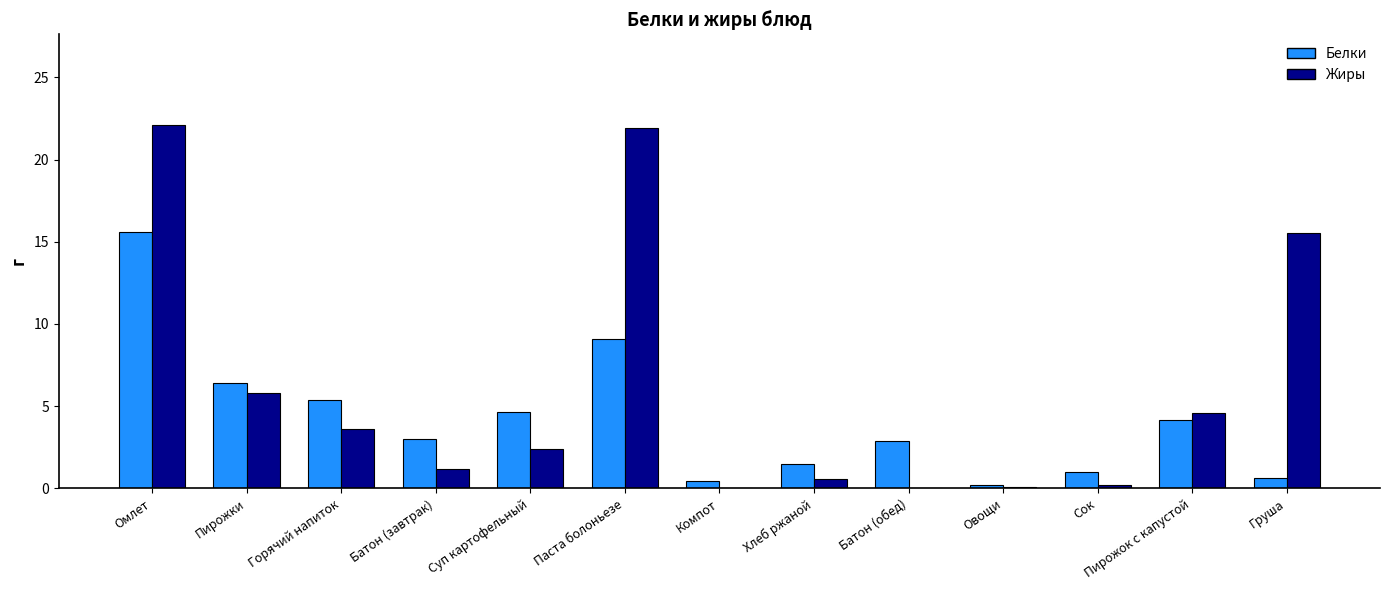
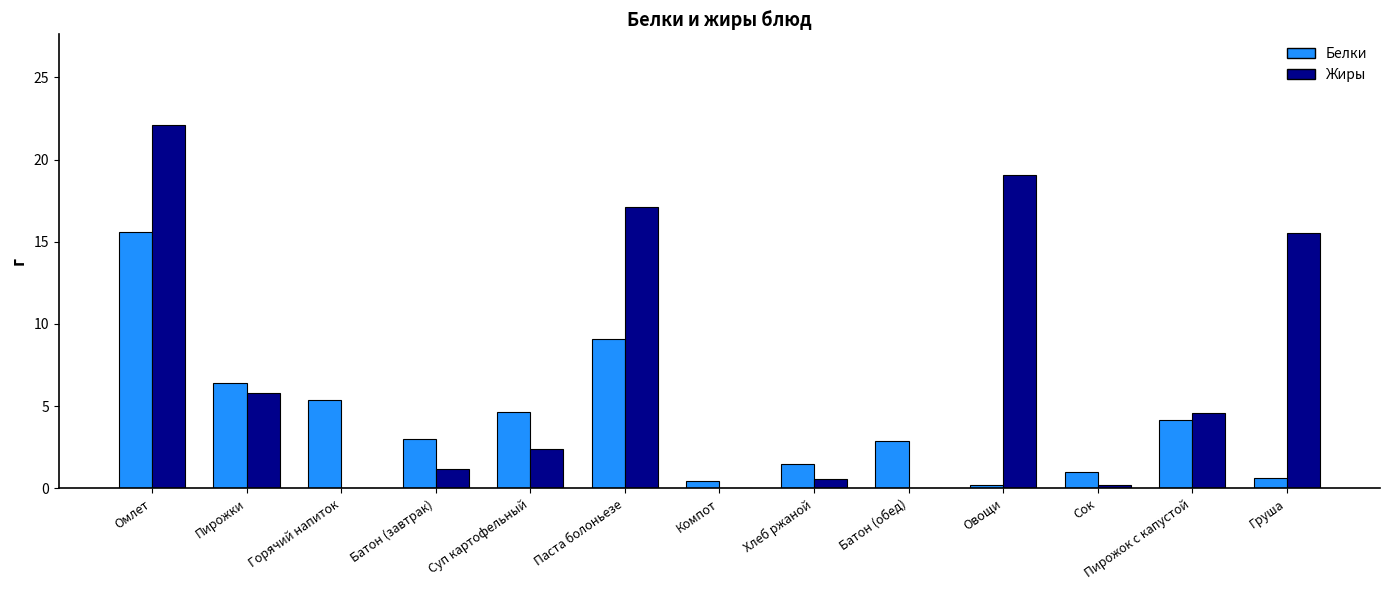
  {
    "Белки": {
      "Омлет": 15.6,
      "Пирожки": 6.4,
      "Горячий напиток": 5.4,
      "Батон (завтрак)": 3.0,
      "Суп картофельный": 4.6,
      "Паста болоньезе": 9.1,
      "Компот": 0.4,
      "Хлеб ржаной": 1.5,
      "Батон (обед)": 2.9,
      "Овощи": 0.2,
      "Сок": 1.0,
      "Пирожок с капустой": 4.2,
      "Груша": 0.6
    },
    "Жиры": {
      "Омлет": 22.1,
      "Пирожки": 5.8,
-     "Горячий напиток": 3.6,
+     "Горячий напиток": 0.1,
      "Батон (завтрак)": 1.2,
      "Суп картофельный": 2.4,
-     "Паста болоньезе": 21.9,
+     "Паста болоньезе": 17.1,
      "Хлеб ржаной": 0.6,
      "Батон (обед)": 0.0,
-     "Овощи": 0.1,
+     "Овощи": 19.1,
      "Сок": 0.2,
      "Пирожок с капустой": 4.6,
      "Груша": 15.5
    }
  }
